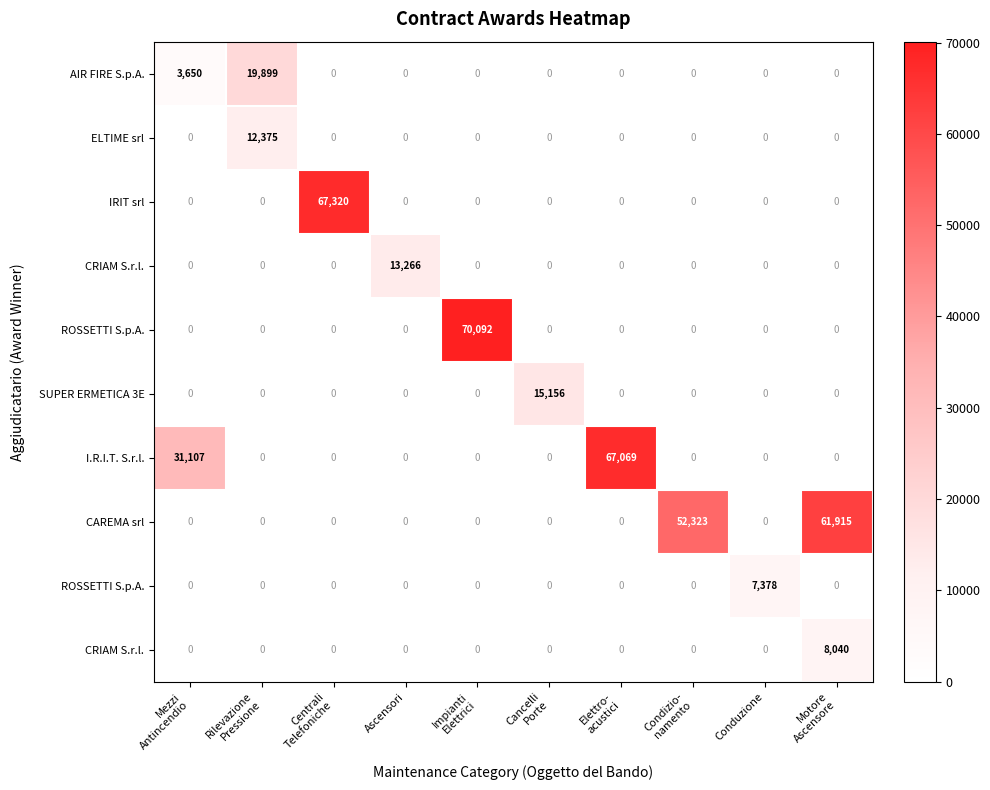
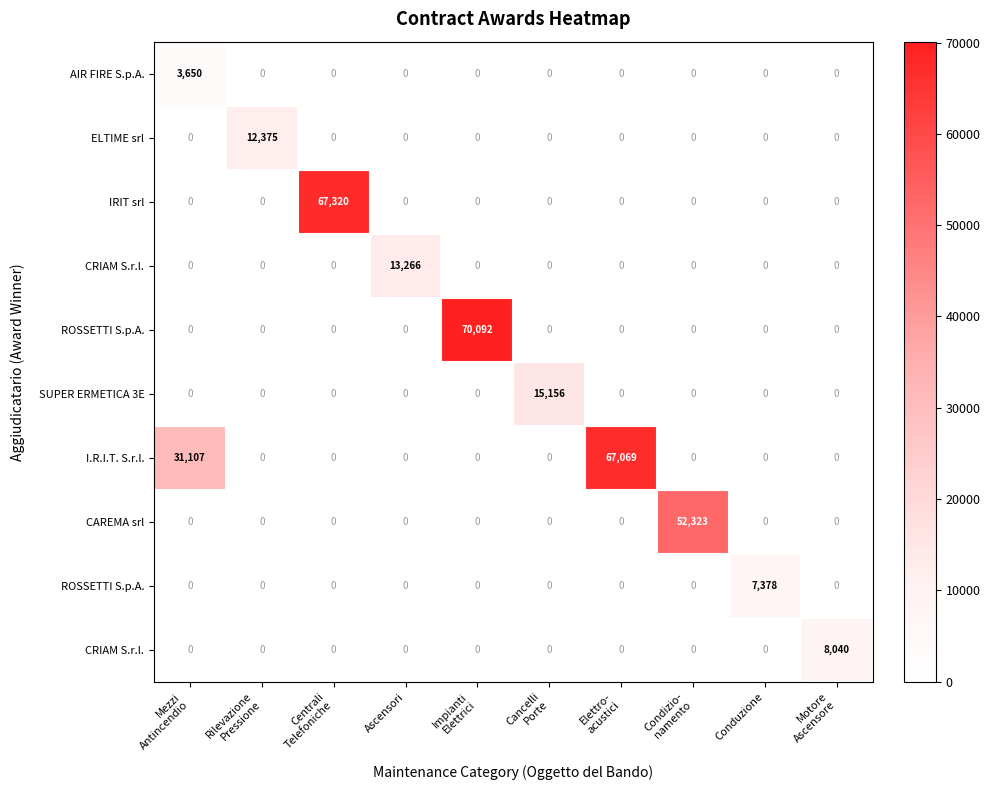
  {
    "AIR FIRE S.p.A.": {
      "Mezzi Antincendio": "3,650",
-     "Rilevazione Pressione": "19,899",
+     "Rilevazione Pressione": "0",
      "Centrali Telefoniche": "0",
      "Ascensori": "0",
      "Impianti Elettrici": "0",
      "Cancelli Porte": "0",
      "Elettro- acustici": "0",
      "Condizio- namento": "0",
      "Conduzione": "0",
      "Motore Ascensore": "0"
    },
    "ELTIME srl": {
      "Mezzi Antincendio": "0",
      "Rilevazione Pressione": "12,375",
      "Centrali Telefoniche": "0",
      "Ascensori": "0",
      "Impianti Elettrici": "0",
      "Cancelli Porte": "0",
      "Elettro- acustici": "0",
      "Condizio- namento": "0",
      "Conduzione": "0",
      "Motore Ascensore": "0"
    },
    "IRIT srl": {
      "Mezzi Antincendio": "0",
      "Rilevazione Pressione": "0",
      "Centrali Telefoniche": "67,320",
      "Ascensori": "0",
      "Impianti Elettrici": "0",
      "Cancelli Porte": "0",
      "Elettro- acustici": "0",
      "Condizio- namento": "0",
      "Conduzione": "0",
      "Motore Ascensore": "0"
    },
    "SUPER ERMETICA 3E": {
      "Mezzi Antincendio": "0",
      "Rilevazione Pressione": "0",
      "Centrali Telefoniche": "0",
      "Ascensori": "0",
      "Impianti Elettrici": "0",
      "Cancelli Porte": "15,156",
      "Elettro- acustici": "0",
      "Condizio- namento": "0",
      "Conduzione": "0",
      "Motore Ascensore": "0"
    },
    "I.R.I.T. S.r.l.": {
      "Mezzi Antincendio": "31,107",
      "Rilevazione Pressione": "0",
      "Centrali Telefoniche": "0",
      "Ascensori": "0",
      "Impianti Elettrici": "0",
      "Cancelli Porte": "0",
      "Elettro- acustici": "67,069",
      "Condizio- namento": "0",
      "Conduzione": "0",
      "Motore Ascensore": "0"
    },
    "CAREMA srl": {
      "Mezzi Antincendio": "0",
      "Rilevazione Pressione": "0",
      "Centrali Telefoniche": "0",
      "Ascensori": "0",
      "Impianti Elettrici": "0",
      "Cancelli Porte": "0",
      "Elettro- acustici": "0",
      "Condizio- namento": "52,323",
      "Conduzione": "0",
-     "Motore Ascensore": "61,915"
+     "Motore Ascensore": "0"
    }
  }
